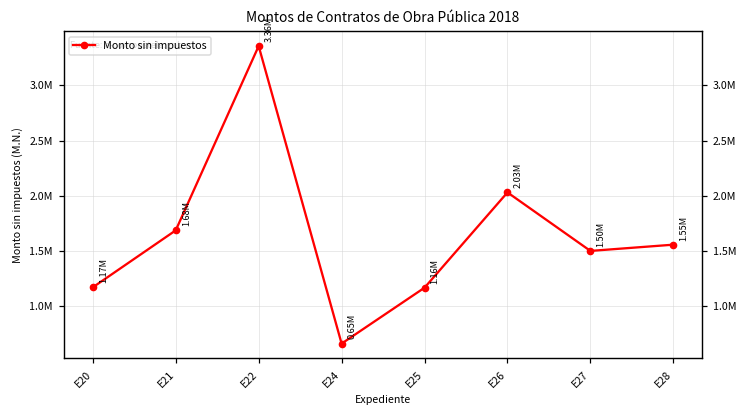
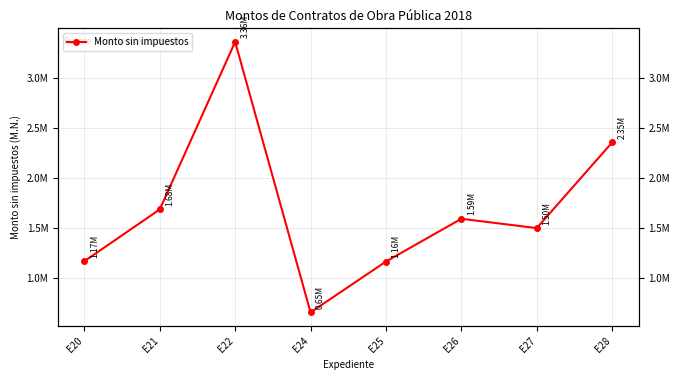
  {
    "E20": "1.17M",
    "E21": "1.68M",
    "E22": "3.36M",
    "E24": "0.65M",
    "E25": "1.16M",
-   "E26": "2.03M",
+   "E26": "1.59M",
    "E27": "1.50M",
-   "E28": "1.55M"
+   "E28": "2.35M"
  }
